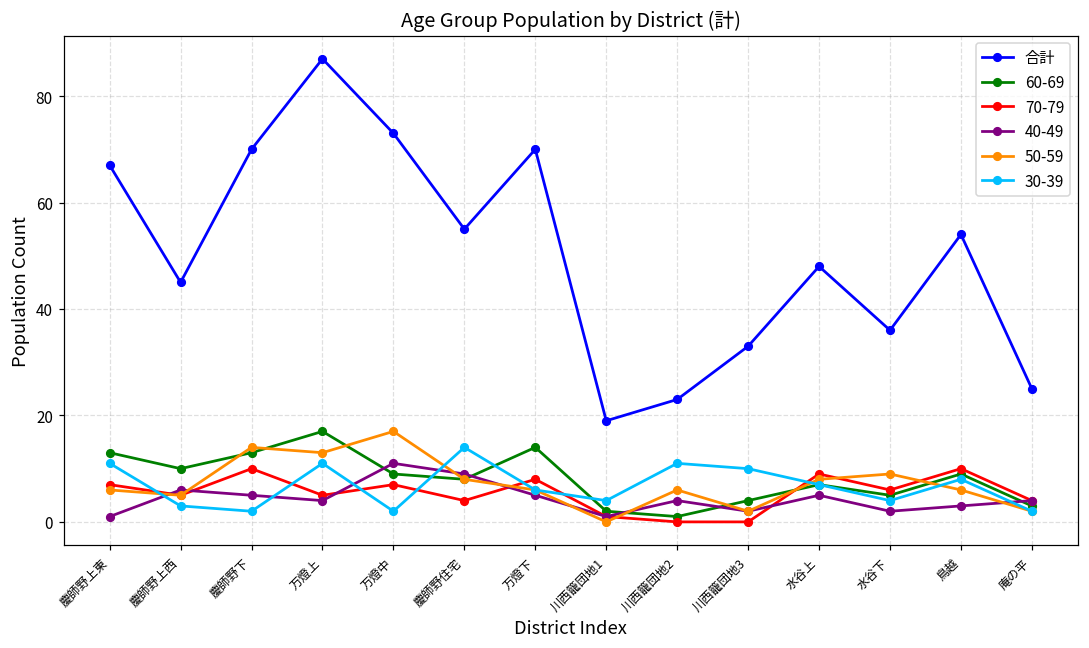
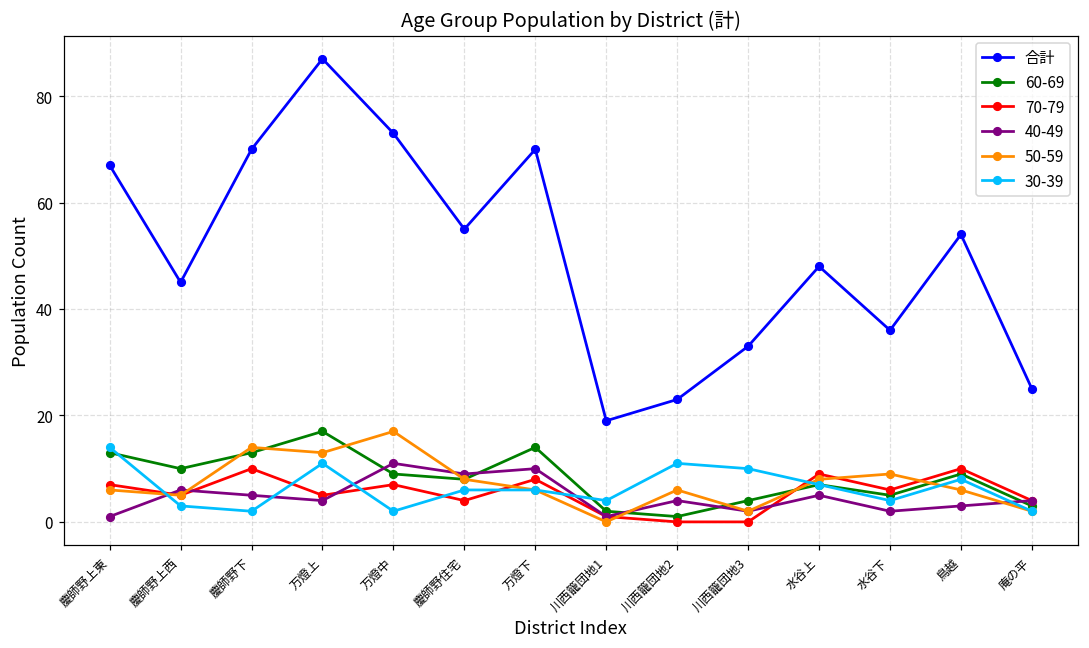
  {
    "合計": {
      "慶師野上東": 67,
      "慶師野上西": 45,
      "慶師野下": 70,
      "万燈上": 87,
      "万燈中": 73,
      "慶師野住宅": 55,
      "万燈下": 70,
      "川西籠団地1": 19,
      "川西籠団地2": 23,
      "川西籠団地3": 33,
      "水谷上": 48,
      "水谷下": 36,
      "鳥越": 54,
      "庵の平": 25
    },
    "60-69": {
      "慶師野上東": 13,
      "慶師野上西": 10,
      "慶師野下": 13,
      "万燈上": 17,
      "万燈中": 9,
      "万燈下": 14,
      "川西籠団地1": 2,
      "川西籠団地2": 1,
      "川西籠団地3": 4,
      "水谷下": 5,
      "鳥越": 9,
      "庵の平": 3
    },
    "70-79": {
      "慶師野上東": 7,
      "慶師野下": 10,
      "万燈上": 5,
      "万燈中": 7,
      "慶師野住宅": 4,
      "万燈下": 8,
      "川西籠団地2": 0,
      "川西籠団地3": 0,
      "水谷上": 9,
      "水谷下": 6,
      "鳥越": 10
    },
    "40-49": {
      "慶師野上東": 1,
      "慶師野上西": 6,
      "慶師野下": 5,
      "万燈上": 4,
      "万燈中": 11,
      "慶師野住宅": 9,
-     "万燈下": 5,
+     "万燈下": 10,
      "川西籠団地2": 4,
      "水谷上": 5,
      "水谷下": 2,
      "鳥越": 3
    },
    "50-59": {
      "慶師野上東": 6,
      "慶師野下": 14,
      "万燈上": 13,
      "万燈中": 17,
      "川西籠団地1": 0,
      "川西籠団地2": 6,
      "水谷上": 8,
      "水谷下": 9,
      "鳥越": 6
    },
    "30-39": {
-     "慶師野上東": 11,
+     "慶師野上東": 14,
      "慶師野上西": 3,
      "慶師野下": 2,
      "万燈上": 11,
      "万燈中": 2,
-     "慶師野住宅": 14,
+     "慶師野住宅": 6,
      "川西籠団地1": 4,
      "川西籠団地2": 11,
      "川西籠団地3": 10,
      "水谷下": 4,
      "鳥越": 8
    }
  }
